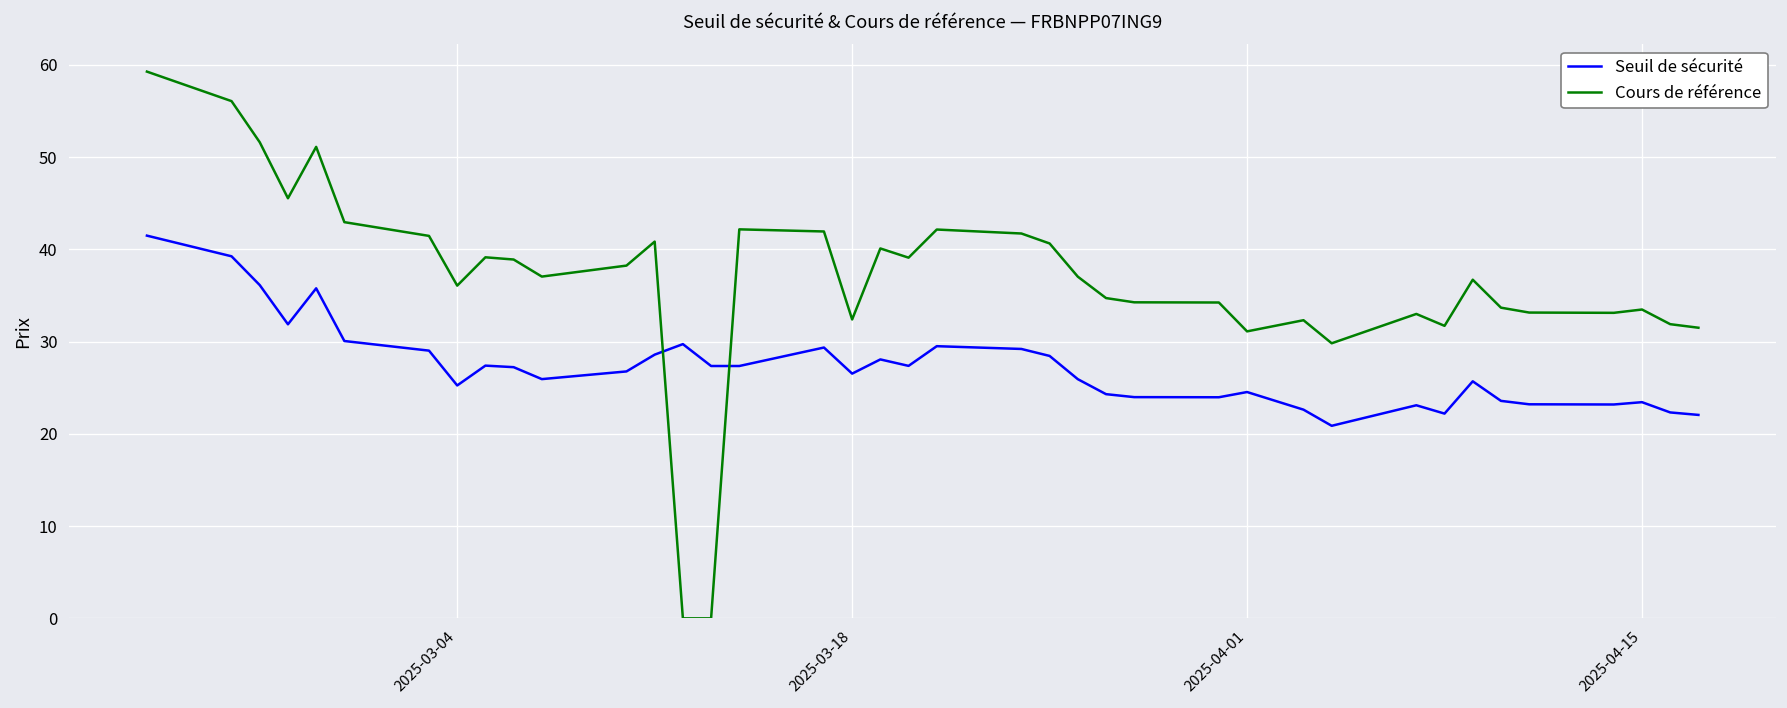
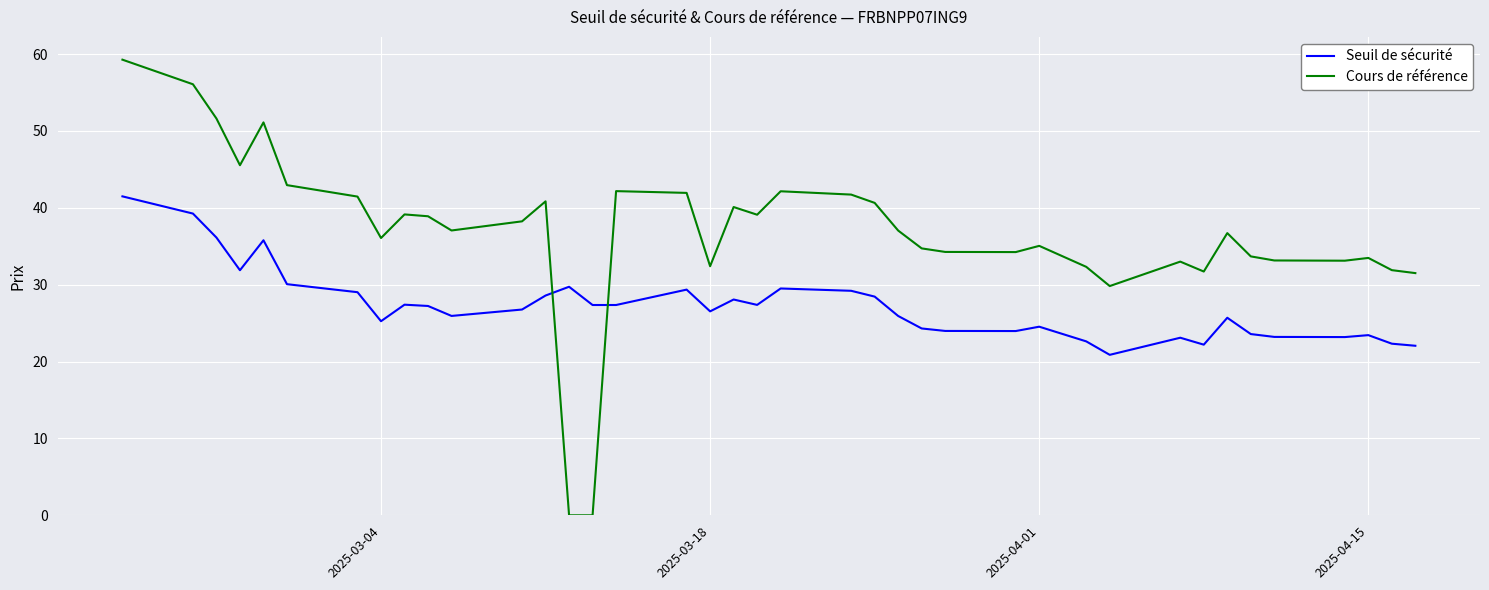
  {
    "Seuil de sécurité": {
      "2025-03-04": 25,
      "2025-03-18": 27,
      "2025-04-01": 25,
      "2025-04-15": 23
    },
    "Cours de référence": {
      "2025-03-04": 36,
      "2025-03-18": 32,
-     "2025-04-01": 31,
+     "2025-04-01": 35,
      "2025-04-15": 33
    }
  }
